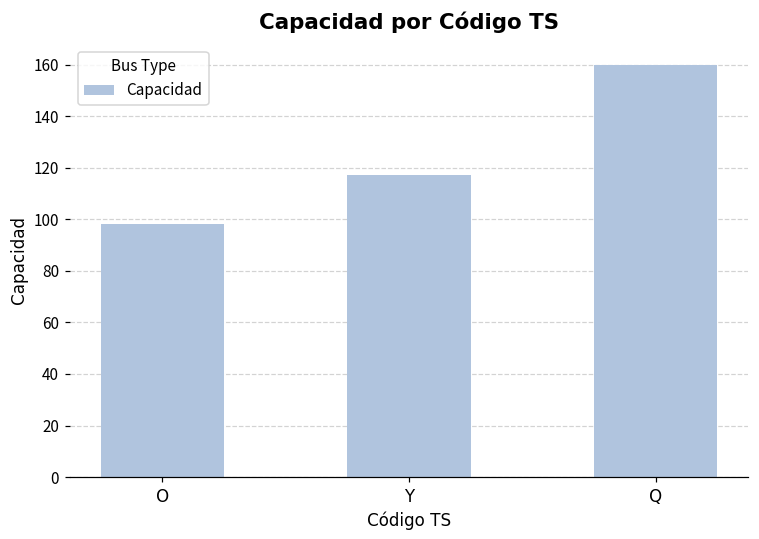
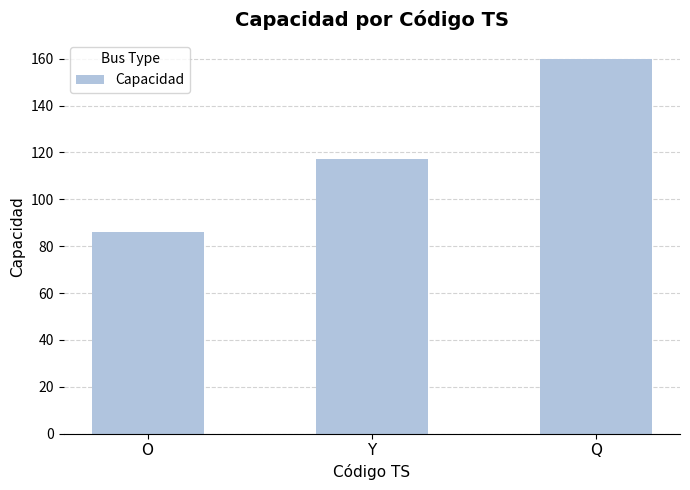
  {
-   "O": 98,
+   "O": 86,
    "Y": 117,
    "Q": 160
  }
